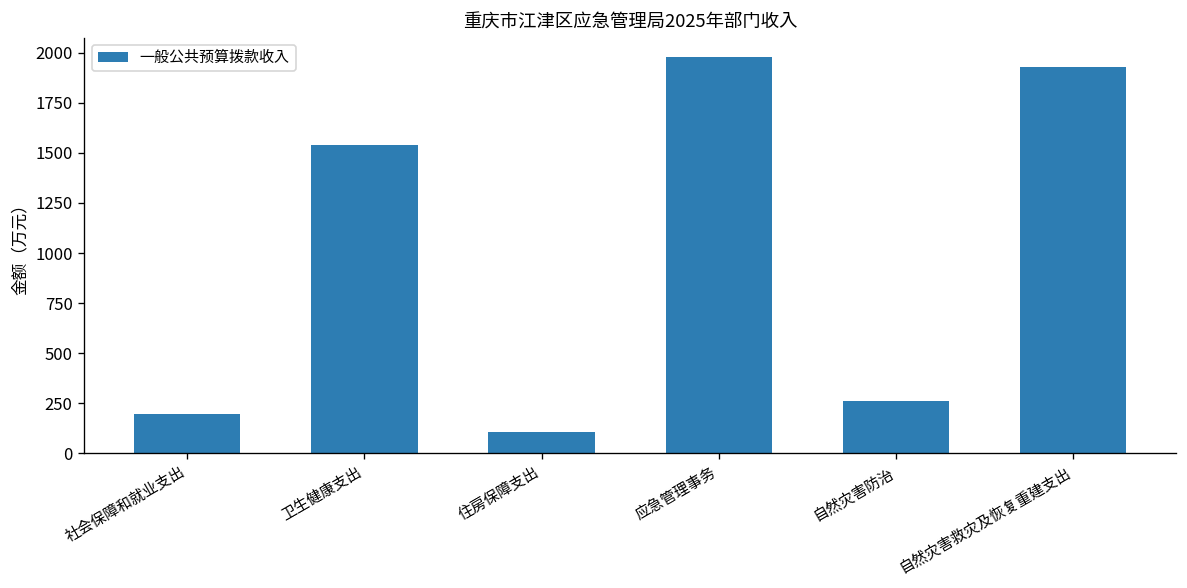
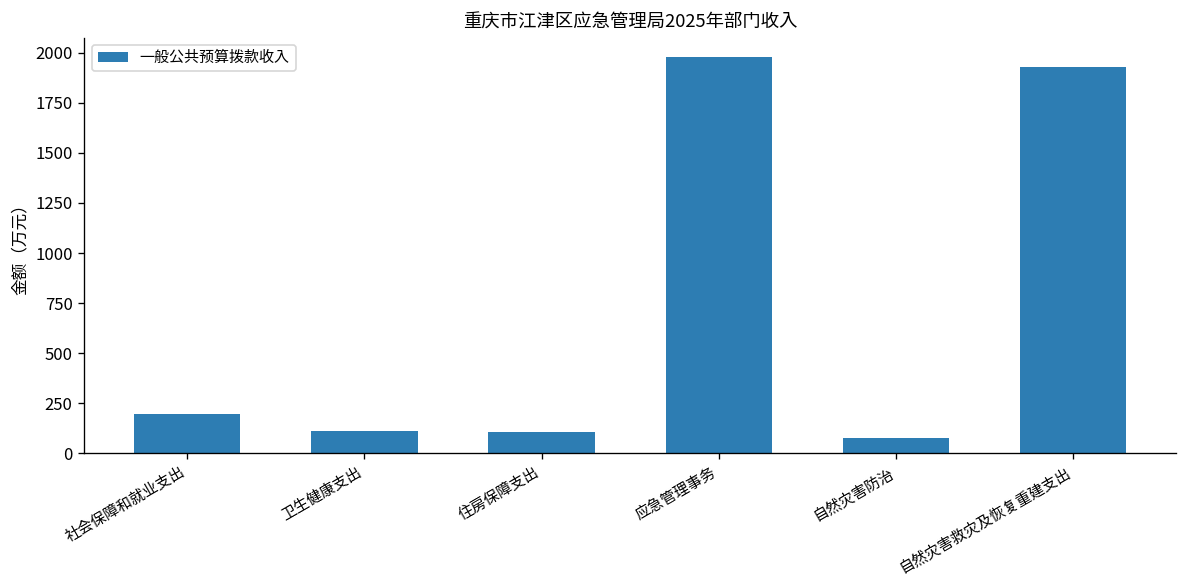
  {
    "社会保障和就业支出": 200,
-   "卫生健康支出": 1540,
+   "卫生健康支出": 110,
    "住房保障支出": 110,
    "应急管理事务": 1980,
-   "自然灾害防治": 260,
+   "自然灾害防治": 80,
    "自然灾害救灾及恢复重建支出": 1930
  }
